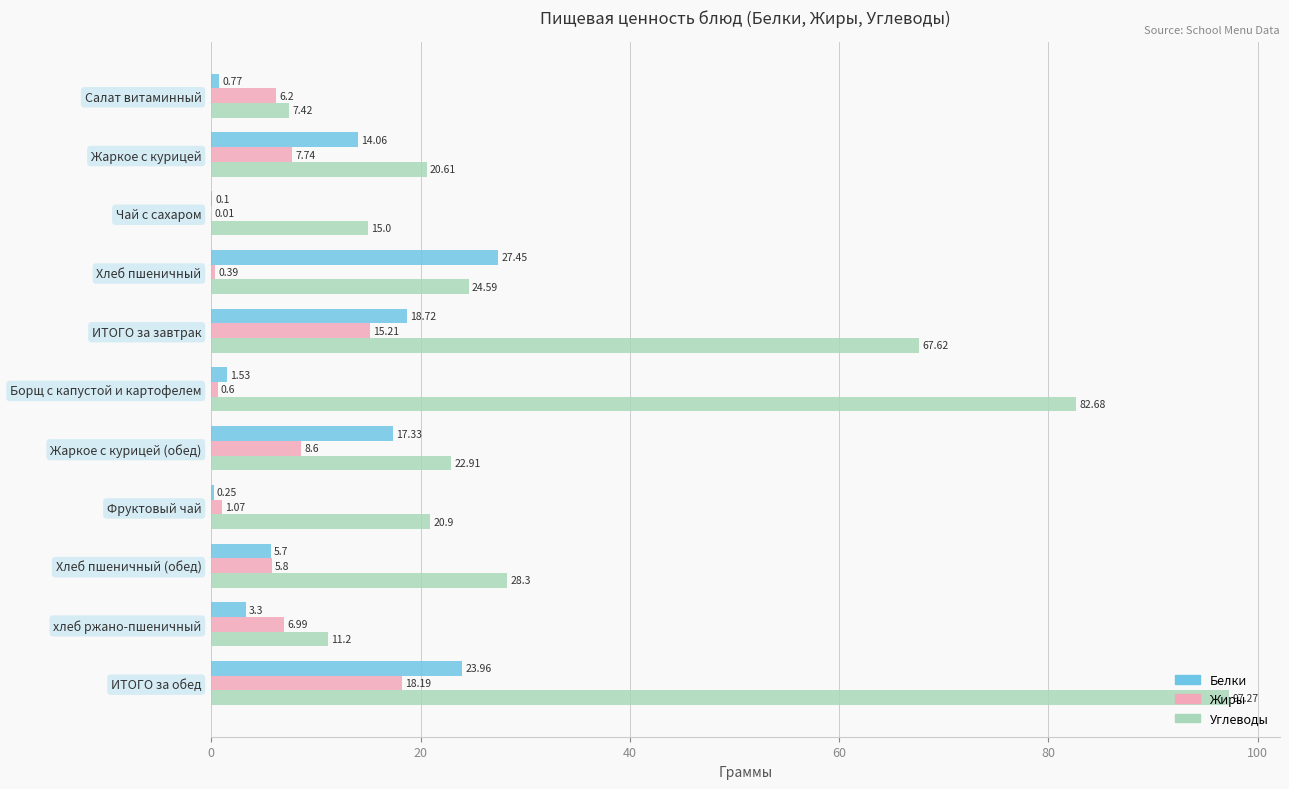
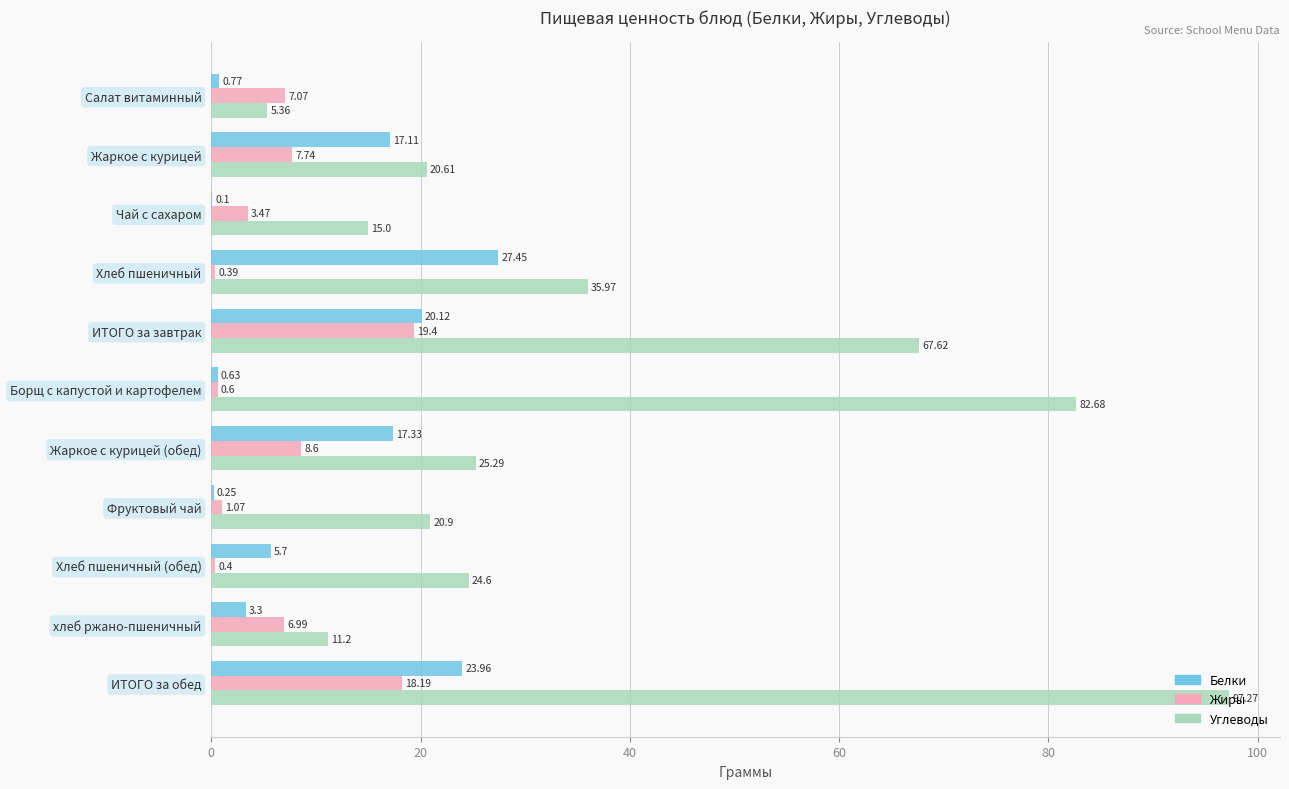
  {
    "Белки": {
      "Салат витаминный": 0.77,
-     "Жаркое с курицей": 14.06,
+     "Жаркое с курицей": 17.11,
      "Чай с сахаром": 0.1,
      "Хлеб пшеничный": 27.45,
-     "ИТОГО за завтрак": 18.72,
-     "Борщ с капустой и картофелем": 1.53,
+     "ИТОГО за завтрак": 20.12,
+     "Борщ с капустой и картофелем": 0.63,
      "Жаркое с курицей (обед)": 17.33,
      "Фруктовый чай": 0.25,
      "Хлеб пшеничный (обед)": 5.7,
      "хлеб ржано-пшеничный": 3.3,
      "ИТОГО за обед": 23.96
    },
    "Жиры": {
-     "Салат витаминный": 6.2,
+     "Салат витаминный": 7.07,
      "Жаркое с курицей": 7.74,
-     "Чай с сахаром": 0.01,
+     "Чай с сахаром": 3.47,
      "Хлеб пшеничный": 0.39,
-     "ИТОГО за завтрак": 15.21,
+     "ИТОГО за завтрак": 19.4,
      "Борщ с капустой и картофелем": 0.6,
      "Жаркое с курицей (обед)": 8.6,
      "Фруктовый чай": 1.07,
-     "Хлеб пшеничный (обед)": 5.8,
+     "Хлеб пшеничный (обед)": 0.4,
      "хлеб ржано-пшеничный": 6.99,
      "ИТОГО за обед": 18.19
    },
    "Углеводы": {
-     "Салат витаминный": 7.42,
+     "Салат витаминный": 5.36,
      "Жаркое с курицей": 20.61,
      "Чай с сахаром": 15.0,
-     "Хлеб пшеничный": 24.59,
+     "Хлеб пшеничный": 35.97,
      "ИТОГО за завтрак": 67.62,
      "Борщ с капустой и картофелем": 82.68,
-     "Жаркое с курицей (обед)": 22.91,
+     "Жаркое с курицей (обед)": 25.29,
      "Фруктовый чай": 20.9,
-     "Хлеб пшеничный (обед)": 28.3,
+     "Хлеб пшеничный (обед)": 24.6,
      "хлеб ржано-пшеничный": 11.2,
      "ИТОГО за обед": 97.27
    }
  }
